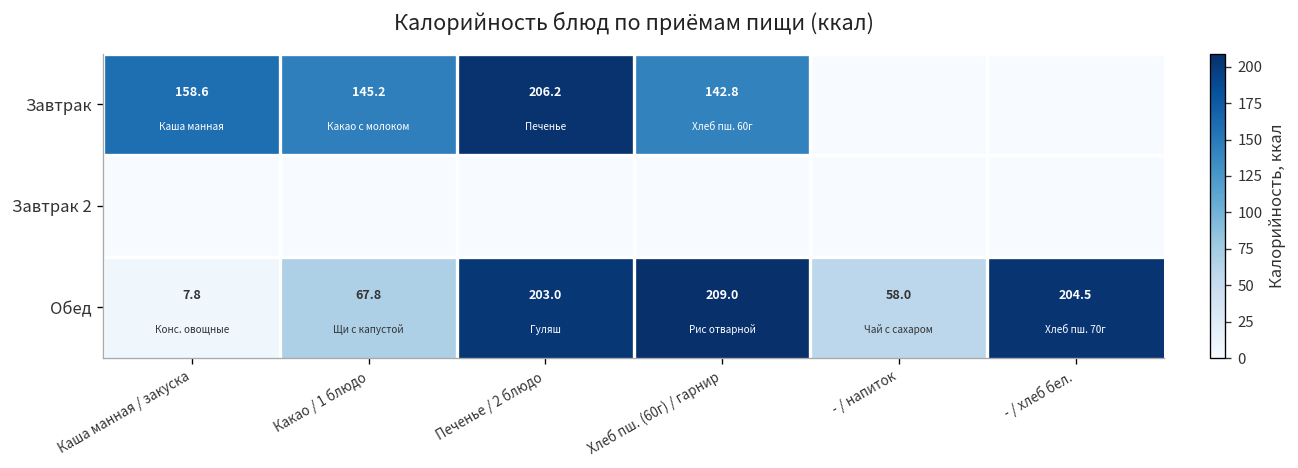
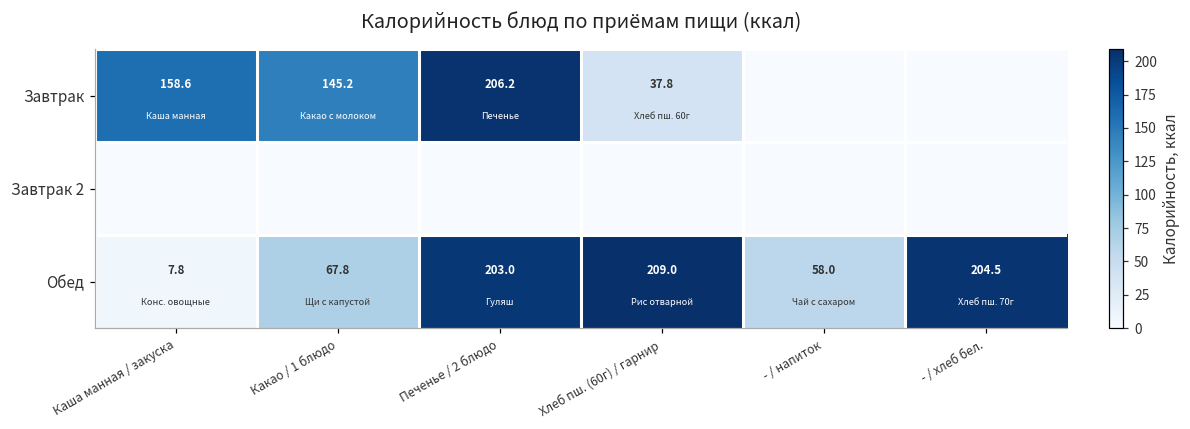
  {
    "Завтрак": {
-     "Хлеб пш. (60г) / гарнир": 142.8
+     "Хлеб пш. (60г) / гарнир": 37.8
    }
  }
